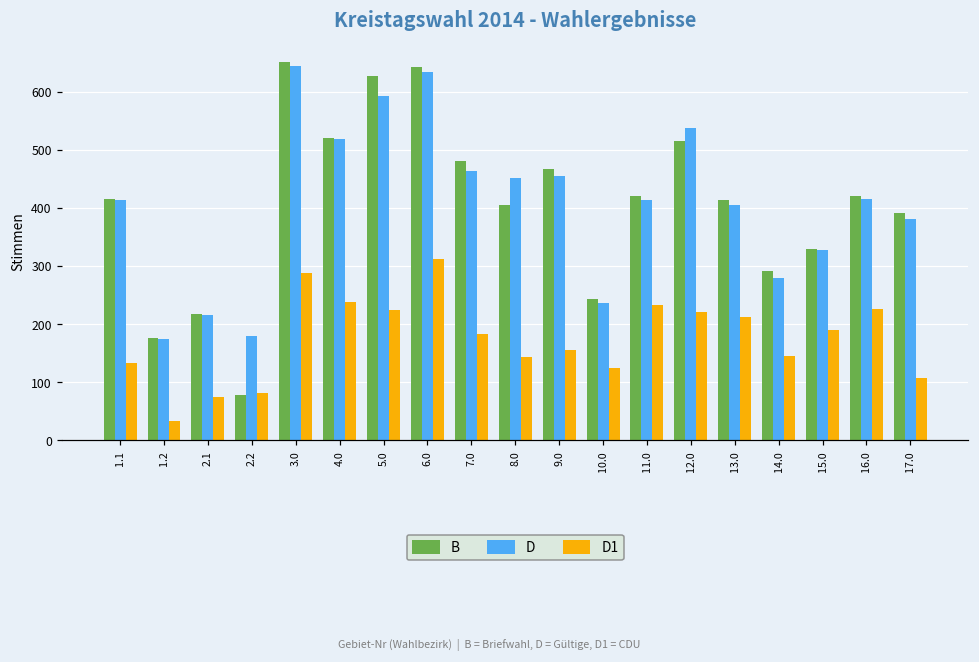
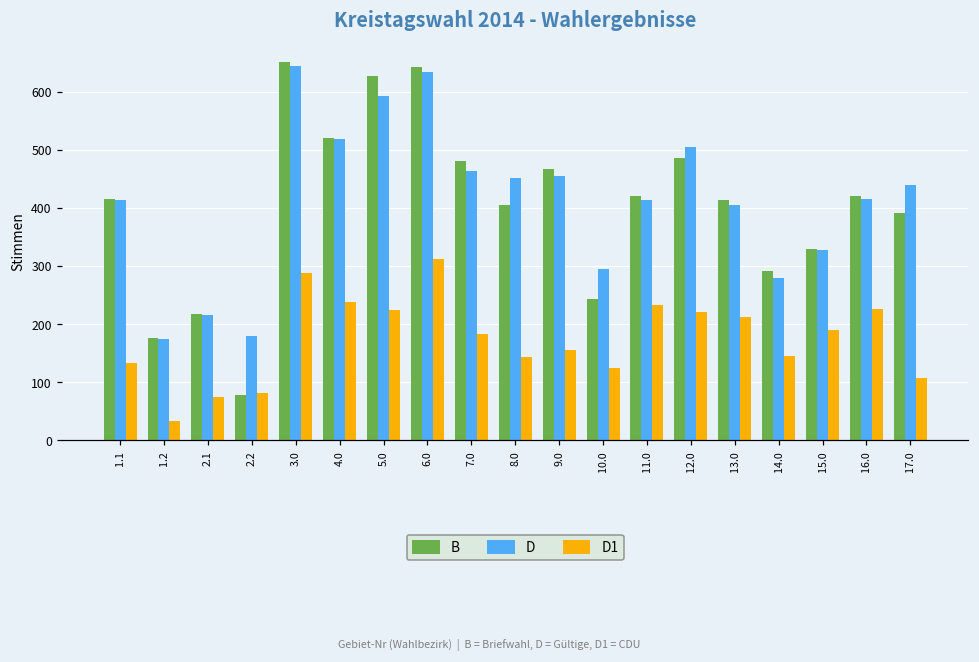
  {
    "B": {
      "1.1": 420,
      "1.2": 180,
      "2.1": 220,
      "2.2": 80,
      "3.0": 650,
      "4.0": 520,
      "5.0": 630,
      "6.0": 640,
      "7.0": 480,
      "8.0": 410,
      "9.0": 470,
      "10.0": 240,
      "11.0": 420,
-     "12.0": 520,
+     "12.0": 490,
      "13.0": 420,
      "14.0": 290,
      "15.0": 330,
      "16.0": 420,
      "17.0": 390
    },
    "D": {
      "1.1": 410,
      "1.2": 170,
      "2.1": 220,
      "2.2": 180,
      "3.0": 650,
      "4.0": 520,
      "5.0": 590,
      "6.0": 640,
      "7.0": 470,
      "8.0": 450,
      "9.0": 460,
-     "10.0": 240,
+     "10.0": 300,
      "11.0": 420,
-     "12.0": 540,
+     "12.0": 510,
      "13.0": 410,
      "14.0": 280,
      "15.0": 330,
      "16.0": 420,
-     "17.0": 380
+     "17.0": 440
    },
    "D1": {
      "1.1": 130,
      "1.2": 30,
      "2.1": 70,
      "2.2": 80,
      "3.0": 290,
      "4.0": 240,
      "5.0": 220,
      "6.0": 310,
      "7.0": 180,
      "8.0": 140,
      "9.0": 160,
      "10.0": 120,
      "11.0": 230,
      "12.0": 220,
      "13.0": 210,
      "14.0": 150,
      "15.0": 190,
      "16.0": 230,
      "17.0": 110
    }
  }
